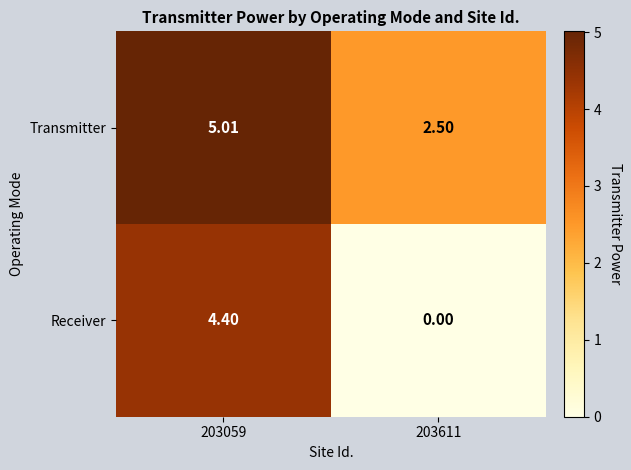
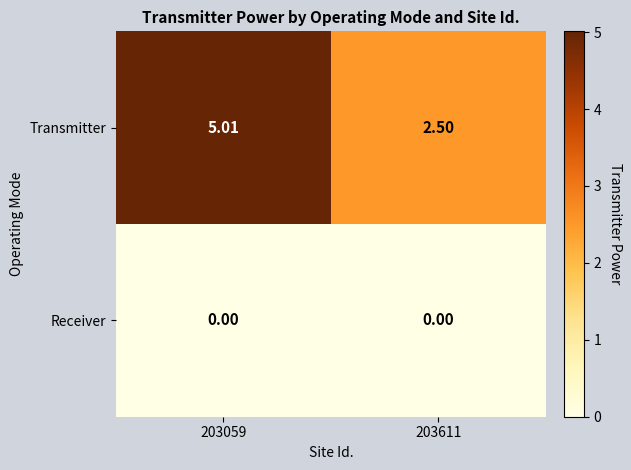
  {
    "Transmitter": {
      "203059": 5.01,
      "203611": 2.50
    },
    "Receiver": {
-     "203059": 4.40,
+     "203059": 0.00,
      "203611": 0.00
    }
  }
